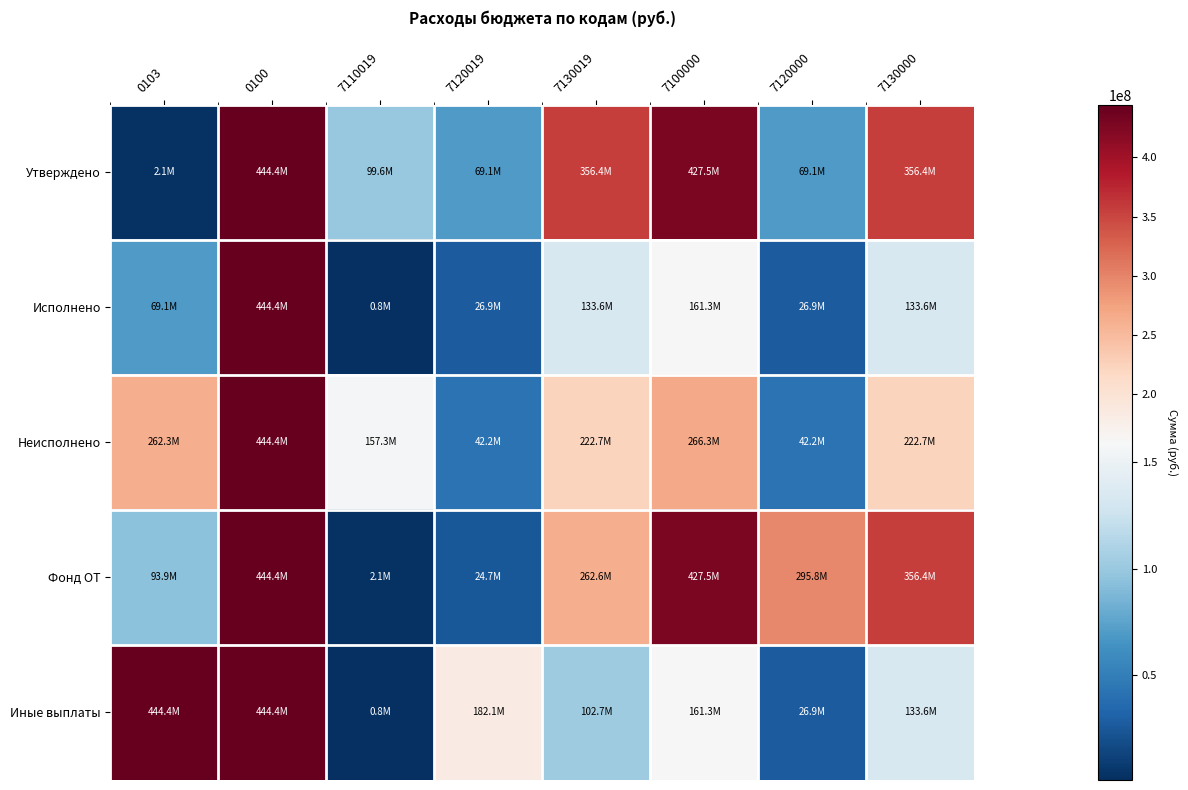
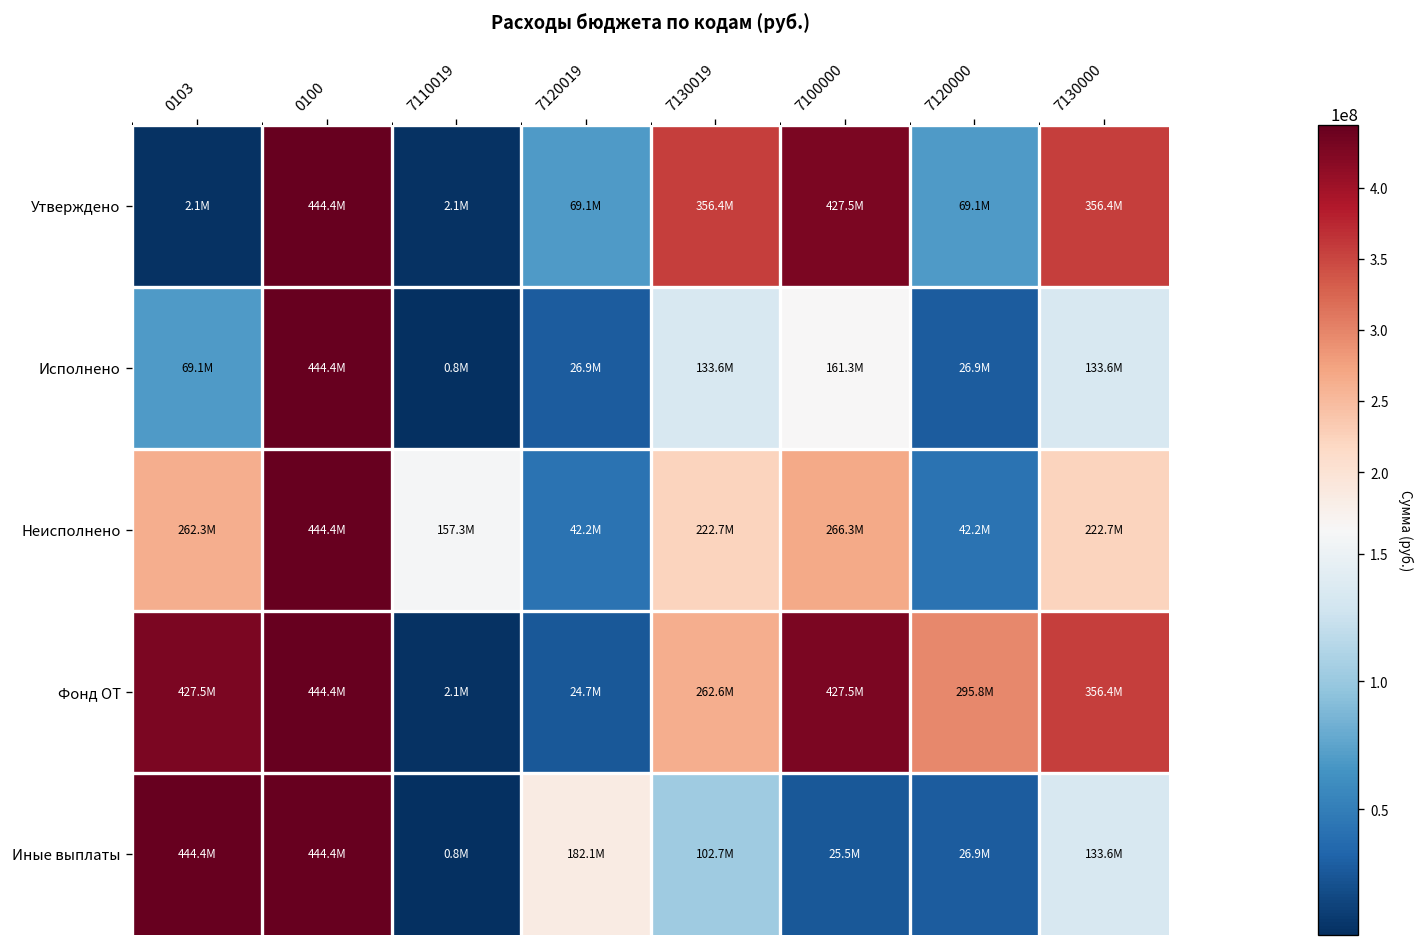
  {
    "Утверждено": {
      "0103": "2.1M",
      "0100": "444.4M",
-     "7110019": "99.6M",
+     "7110019": "2.1M",
      "7120019": "69.1M",
      "7130019": "356.4M",
      "7100000": "427.5M",
      "7120000": "69.1M",
      "7130000": "356.4M"
    },
    "Исполнено": {
      "0103": "69.1M",
      "0100": "444.4M",
      "7110019": "0.8M",
      "7120019": "26.9M",
      "7130019": "133.6M",
      "7100000": "161.3M",
      "7120000": "26.9M",
      "7130000": "133.6M"
    },
    "Неисполнено": {
      "0103": "262.3M",
      "0100": "444.4M",
      "7110019": "157.3M",
      "7120019": "42.2M",
      "7130019": "222.7M",
      "7100000": "266.3M",
      "7120000": "42.2M",
      "7130000": "222.7M"
    },
    "Фонд ОТ": {
-     "0103": "93.9M",
+     "0103": "427.5M",
      "0100": "444.4M",
      "7110019": "2.1M",
      "7120019": "24.7M",
      "7130019": "262.6M",
      "7100000": "427.5M",
      "7120000": "295.8M",
      "7130000": "356.4M"
    },
    "Иные выплаты": {
      "0103": "444.4M",
      "0100": "444.4M",
      "7110019": "0.8M",
      "7120019": "182.1M",
      "7130019": "102.7M",
-     "7100000": "161.3M",
+     "7100000": "25.5M",
      "7120000": "26.9M",
      "7130000": "133.6M"
    }
  }
